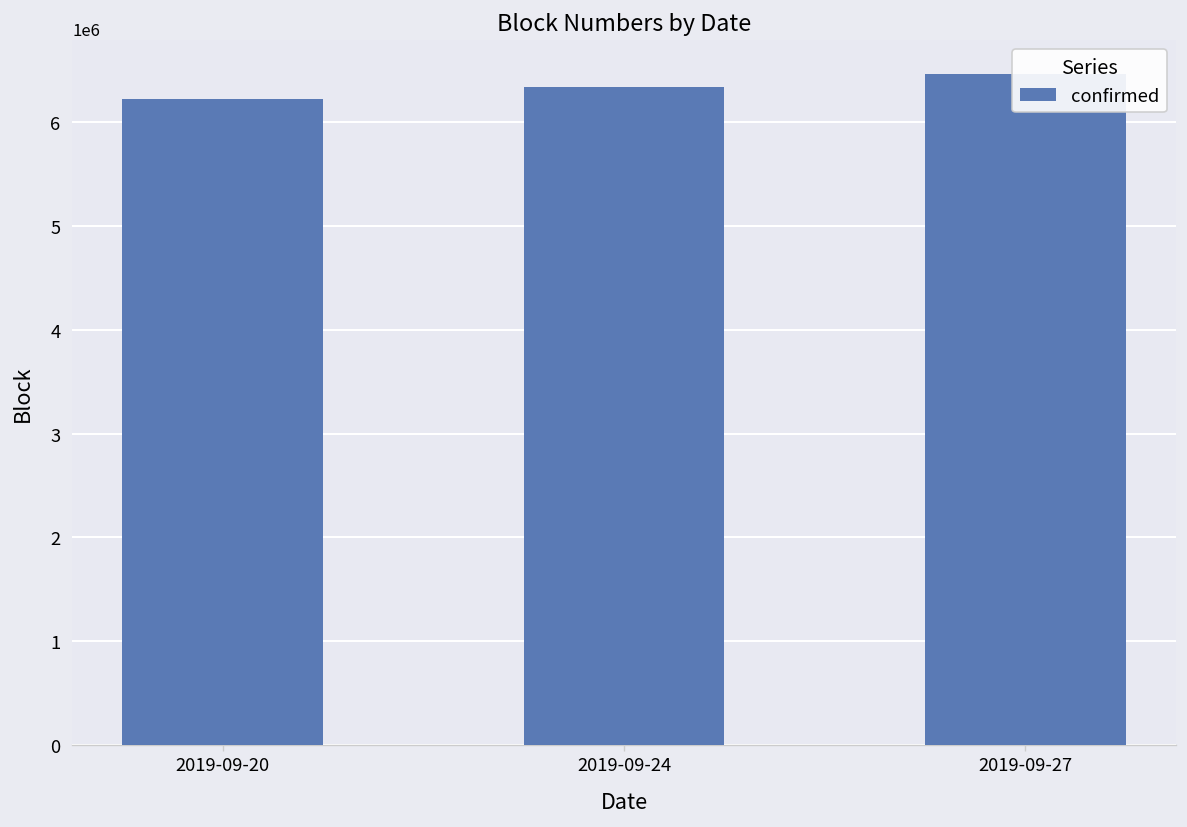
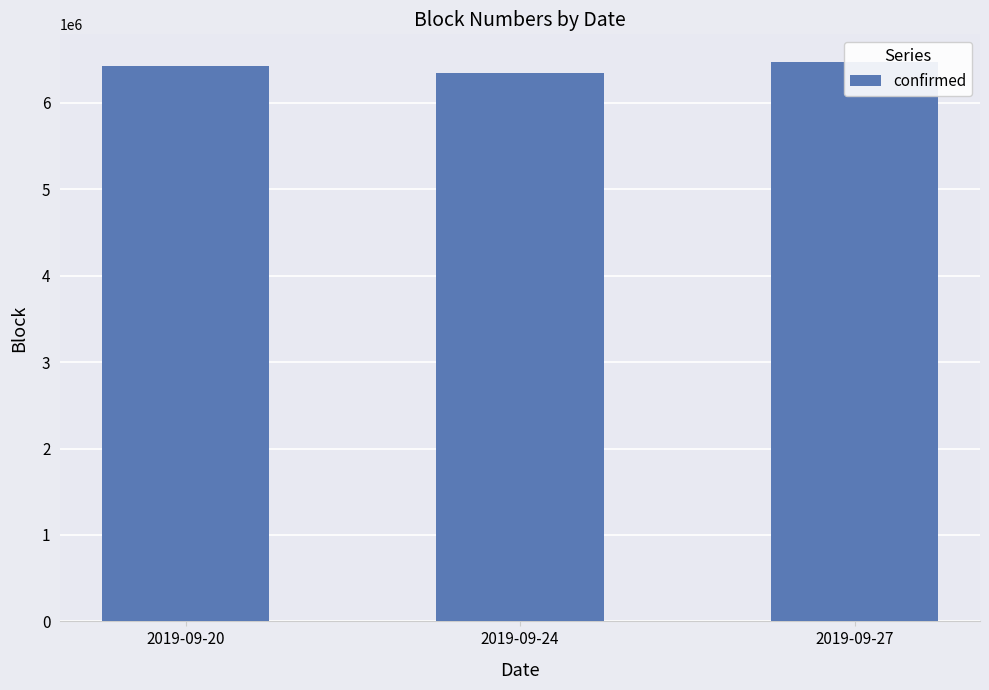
  {
-   "2019-09-20": 6200000,
+   "2019-09-20": 6400000,
    "2019-09-24": 6300000
  }
